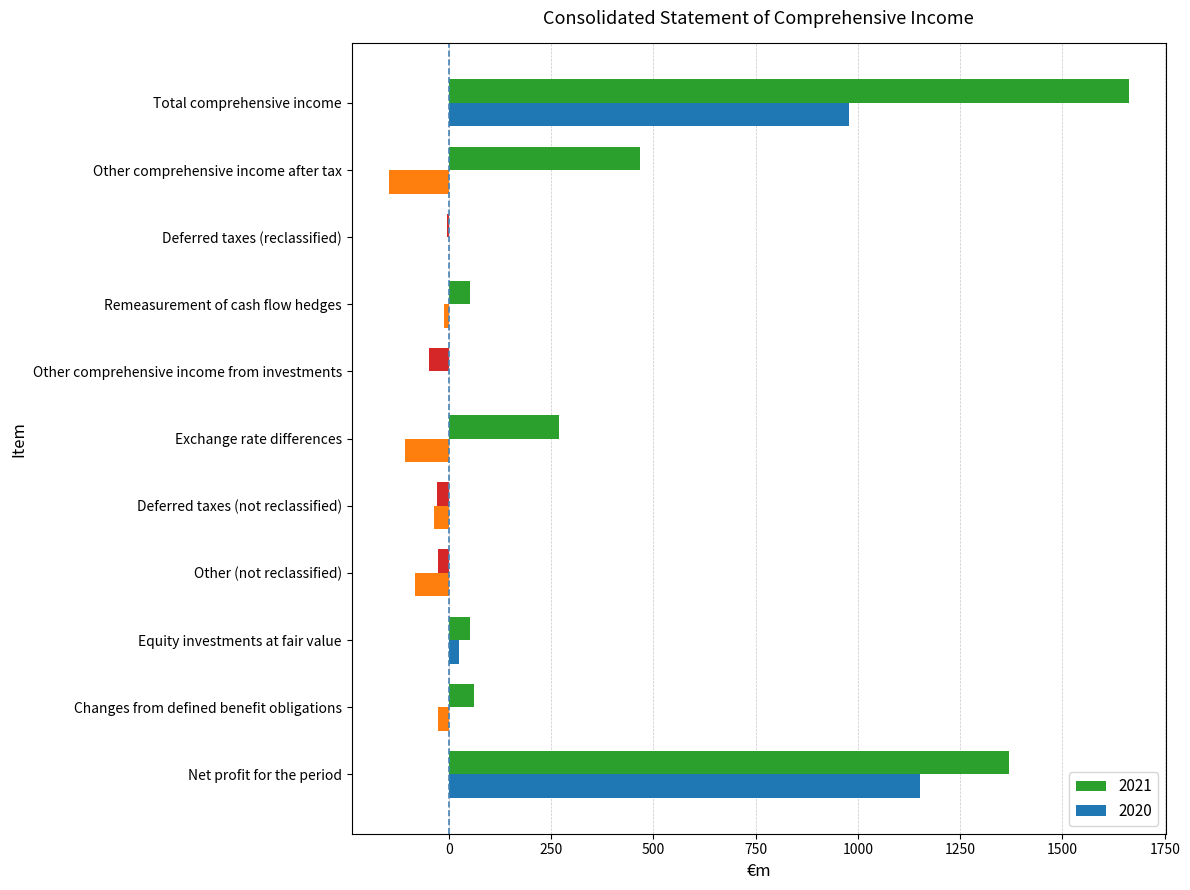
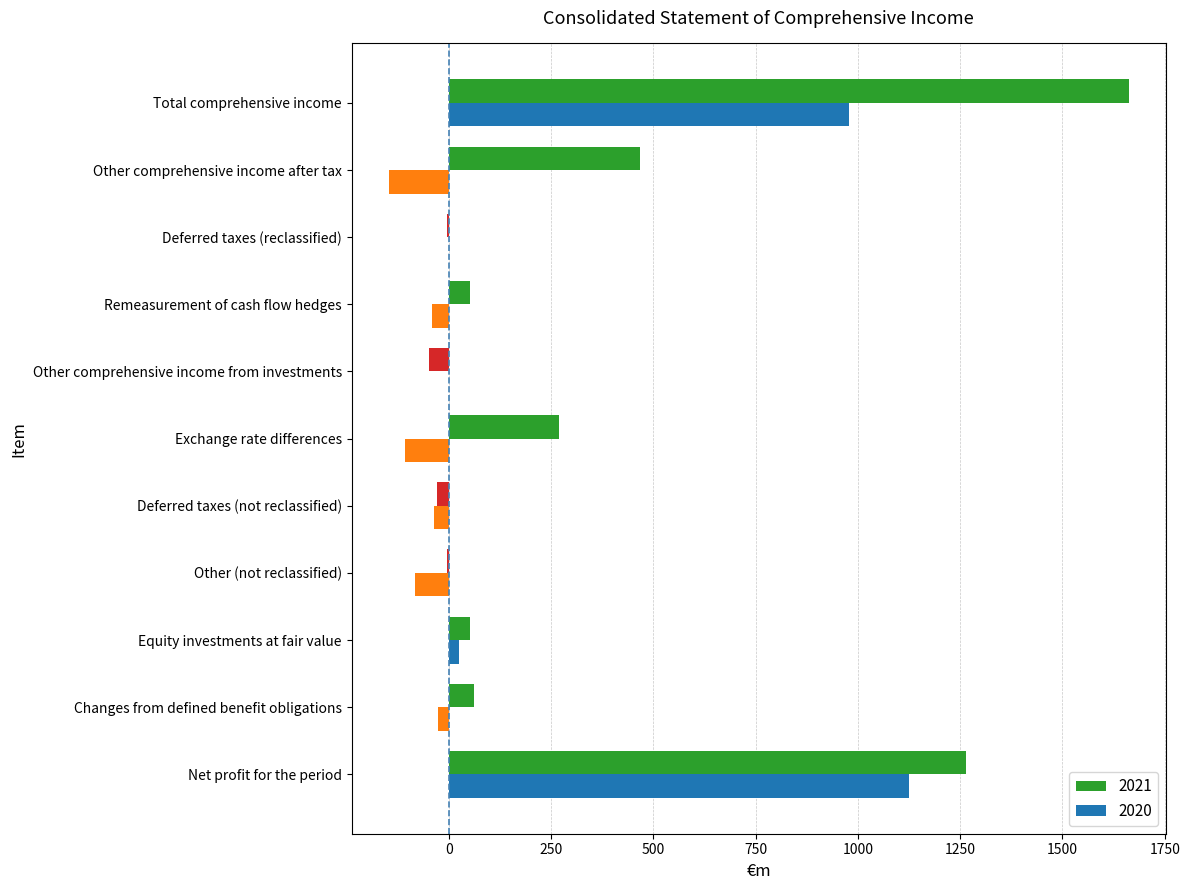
  {
    "2021": {
      "Total comprehensive income": 1660,
      "Other comprehensive income after tax": 470,
      "Remeasurement of cash flow hedges": 50,
      "Other comprehensive income from investments": -50,
      "Exchange rate differences": 270,
      "Deferred taxes (not reclassified)": -30,
-     "Other (not reclassified)": -30,
+     "Other (not reclassified)": 0,
      "Equity investments at fair value": 50,
      "Changes from defined benefit obligations": 60,
-     "Net profit for the period": 1370
+     "Net profit for the period": 1260
    },
    "2020": {
      "Total comprehensive income": 980,
      "Other comprehensive income after tax": -150,
-     "Remeasurement of cash flow hedges": -10,
+     "Remeasurement of cash flow hedges": -40,
      "Exchange rate differences": -110,
      "Deferred taxes (not reclassified)": -40,
      "Other (not reclassified)": -80,
      "Equity investments at fair value": 30,
      "Changes from defined benefit obligations": -30,
-     "Net profit for the period": 1150
+     "Net profit for the period": 1130
    }
  }
